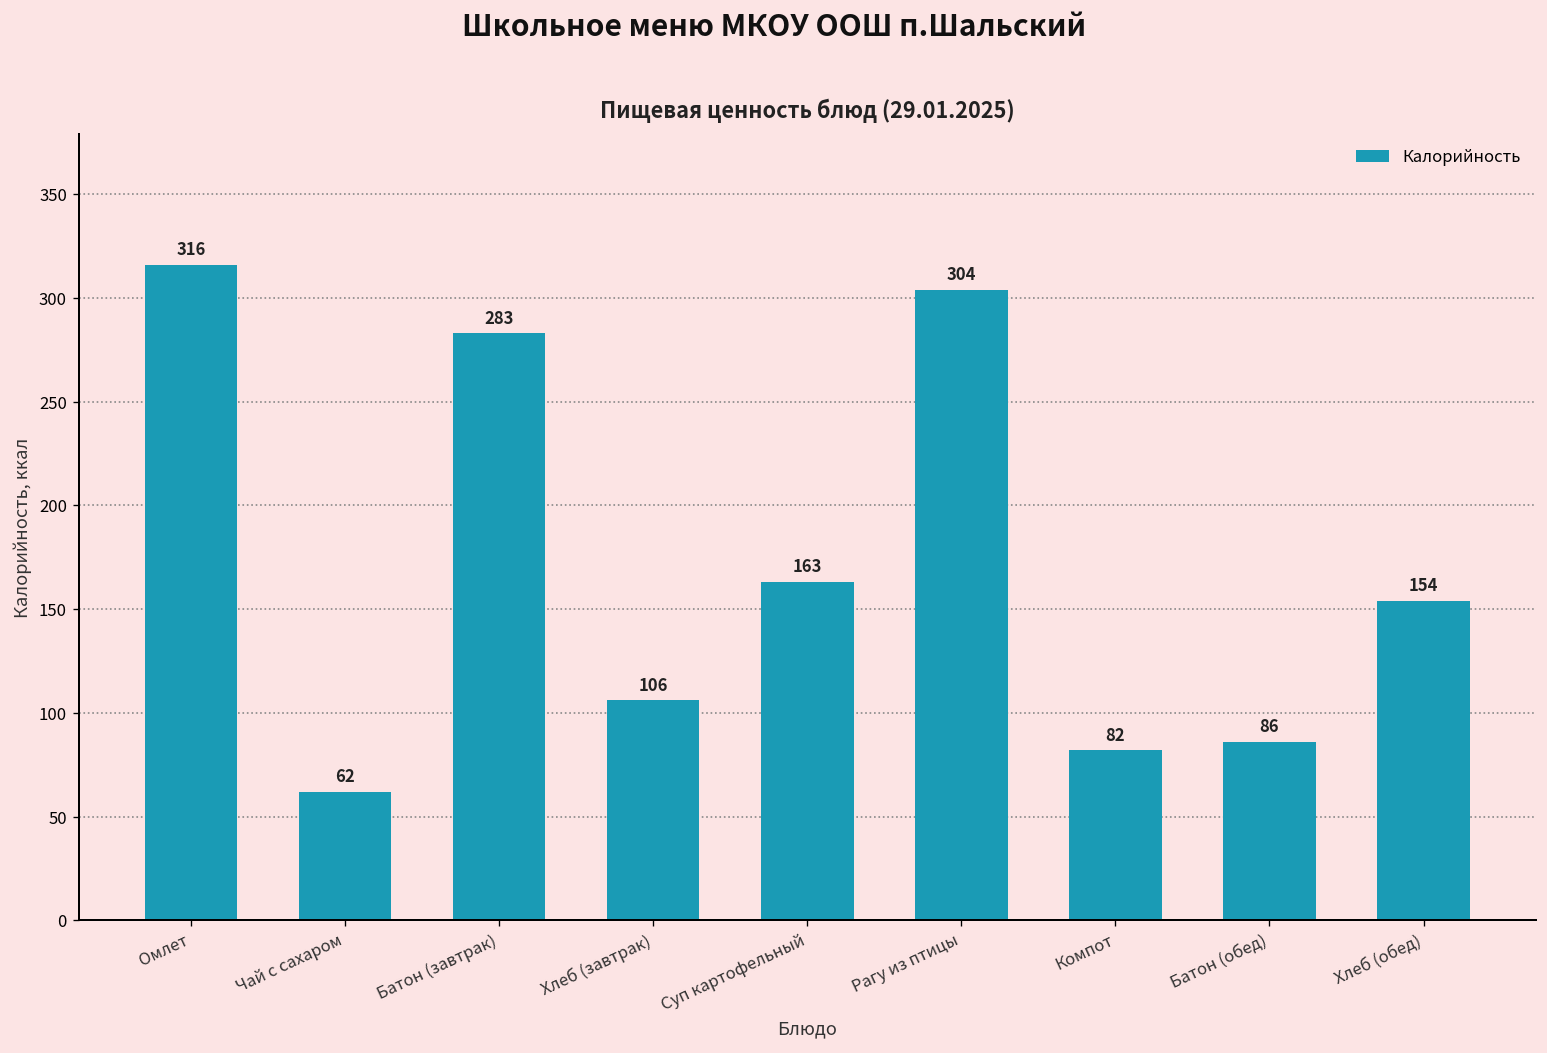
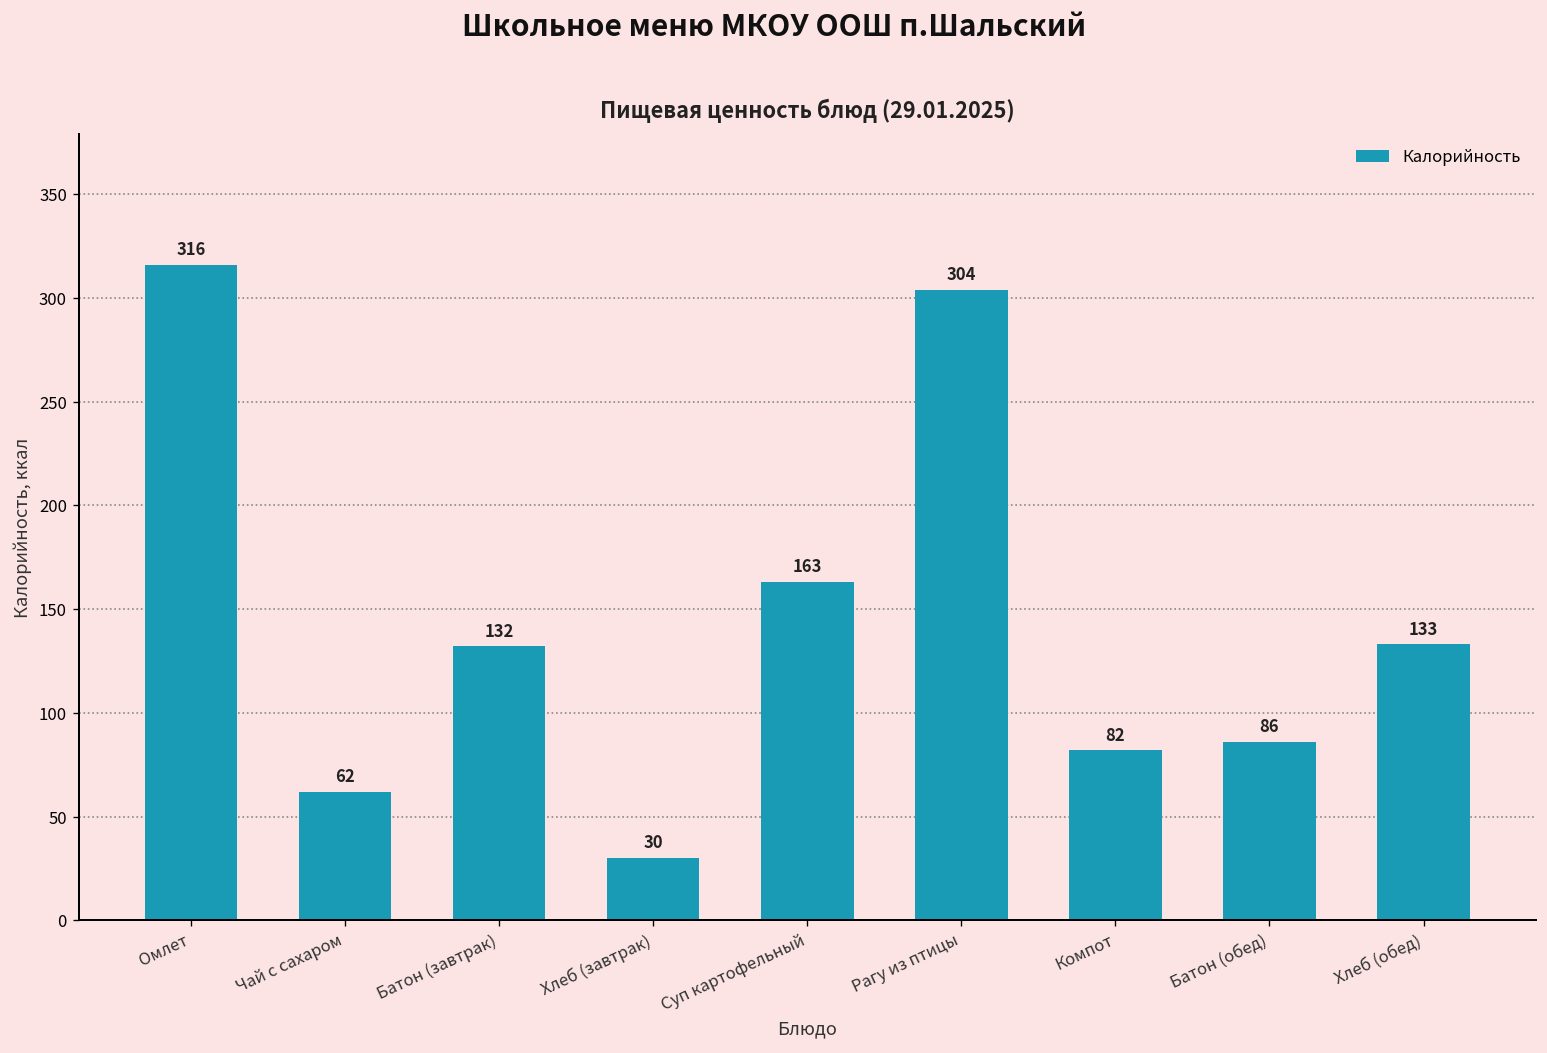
  {
    "Омлет": 316,
    "Чай с сахаром": 62,
-   "Батон (завтрак)": 283,
-   "Хлеб (завтрак)": 106,
+   "Батон (завтрак)": 132,
+   "Хлеб (завтрак)": 30,
    "Суп картофельный": 163,
    "Рагу из птицы": 304,
    "Компот": 82,
    "Батон (обед)": 86,
-   "Хлеб (обед)": 154
+   "Хлеб (обед)": 133
  }
